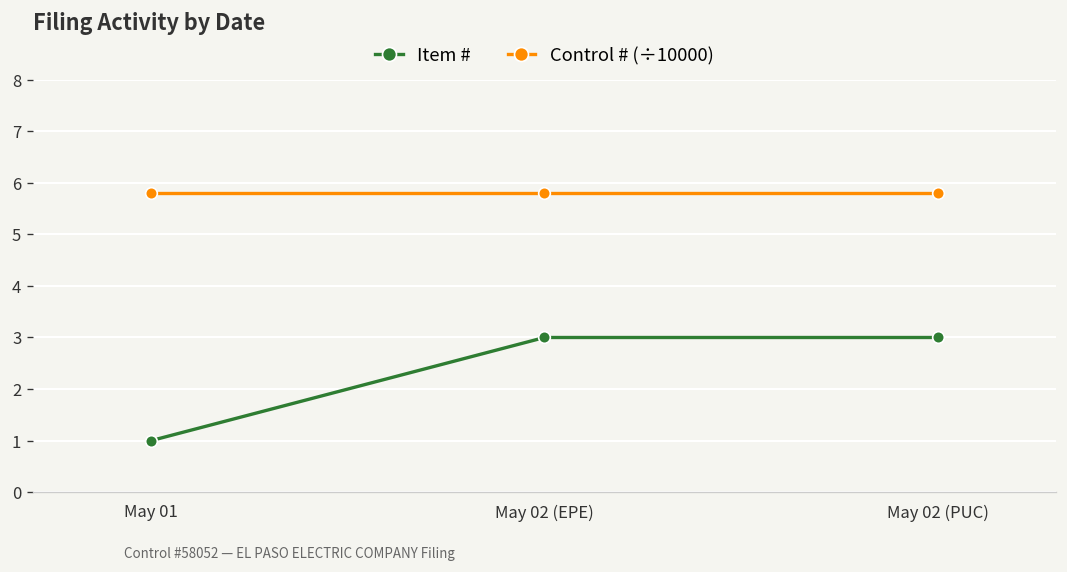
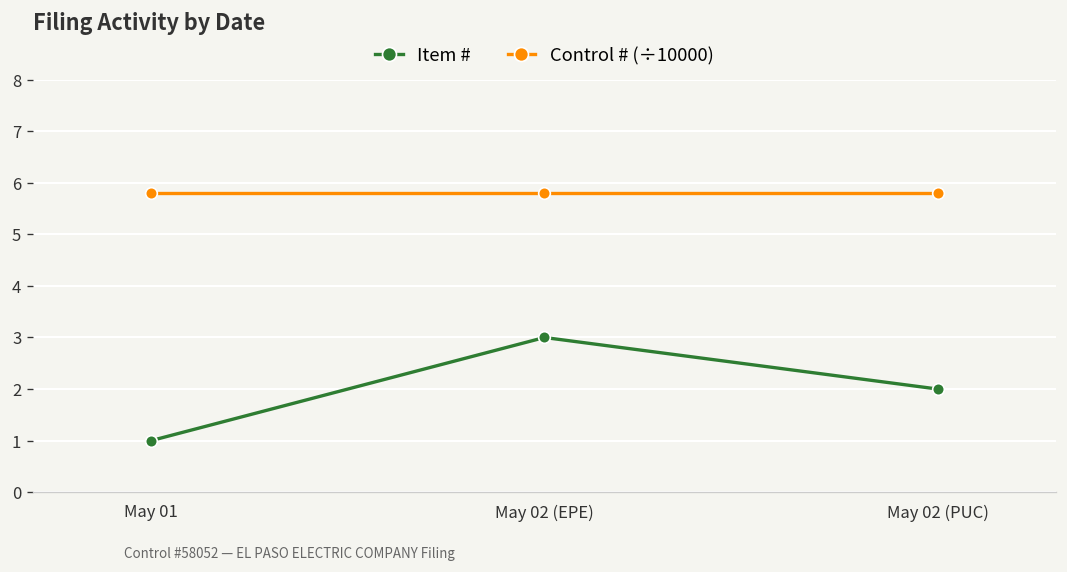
  {
    "Item #": {
      "May 01": 1,
      "May 02 (EPE)": 3,
-     "May 02 (PUC)": 3
+     "May 02 (PUC)": 2
    },
    "Control # (÷10000)": {
      "May 01": 5.8,
      "May 02 (EPE)": 5.8,
      "May 02 (PUC)": 5.8
    }
  }
